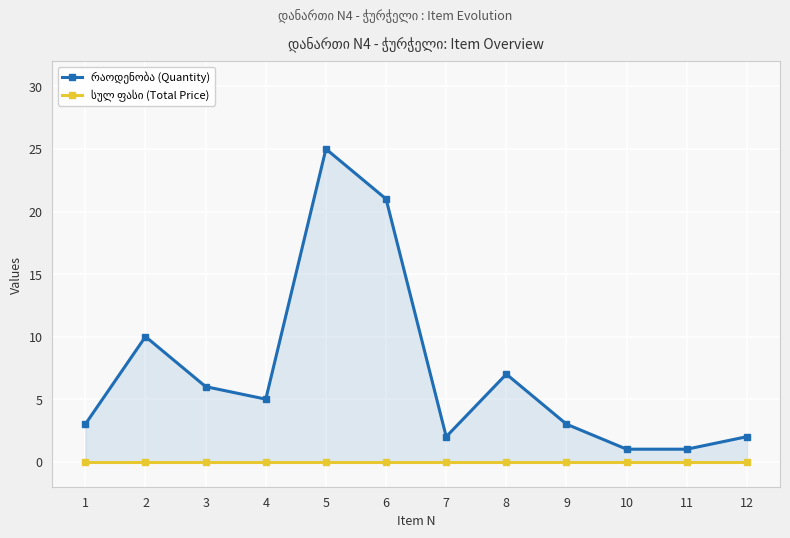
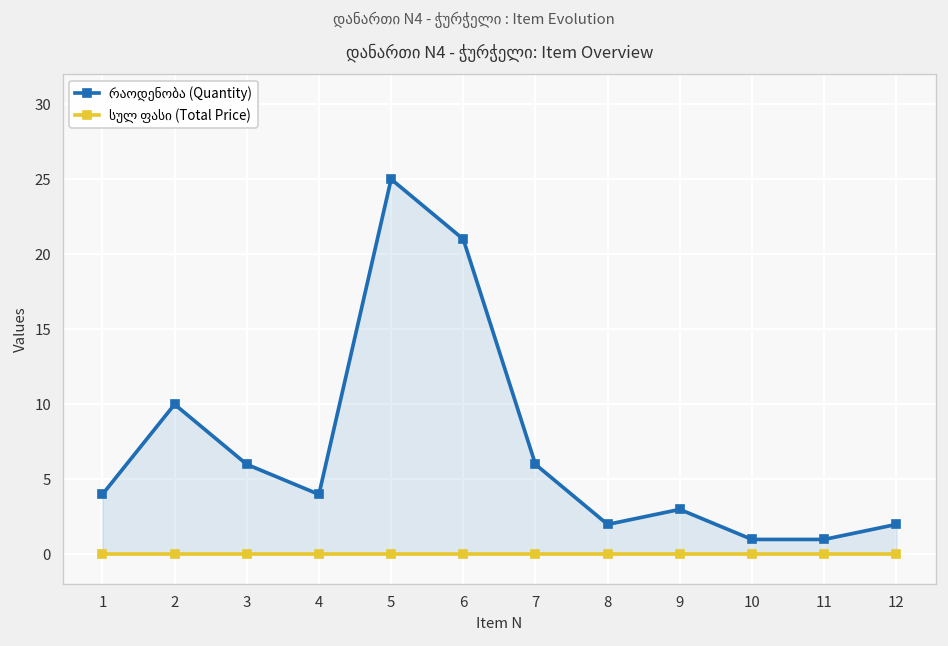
  {
    "რაოდენობა (Quantity)": {
-     "1": 3,
+     "1": 4,
      "2": 10,
      "3": 6,
-     "4": 5,
+     "4": 4,
      "5": 25,
      "6": 21,
-     "7": 2,
-     "8": 7,
+     "7": 6,
+     "8": 2,
      "9": 3,
      "10": 1,
      "11": 1,
      "12": 2
    },
    "სულ ფასი (Total Price)": {
      "1": 0,
      "2": 0,
      "3": 0,
      "4": 0,
      "5": 0,
      "6": 0,
      "7": 0,
      "8": 0,
      "9": 0,
      "10": 0,
      "11": 0,
      "12": 0
    }
  }
